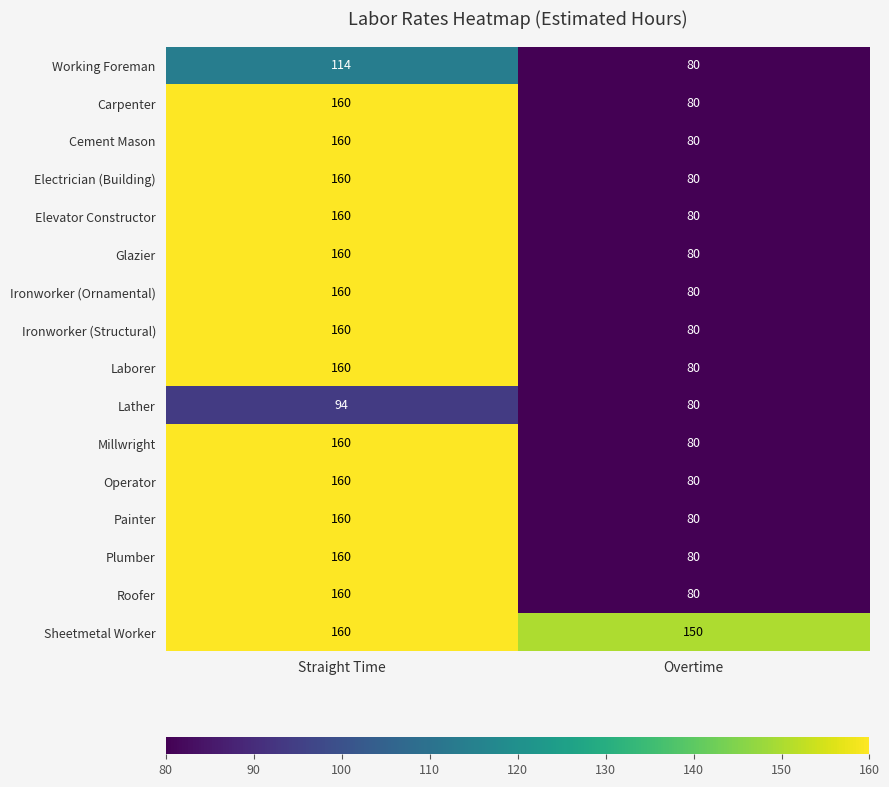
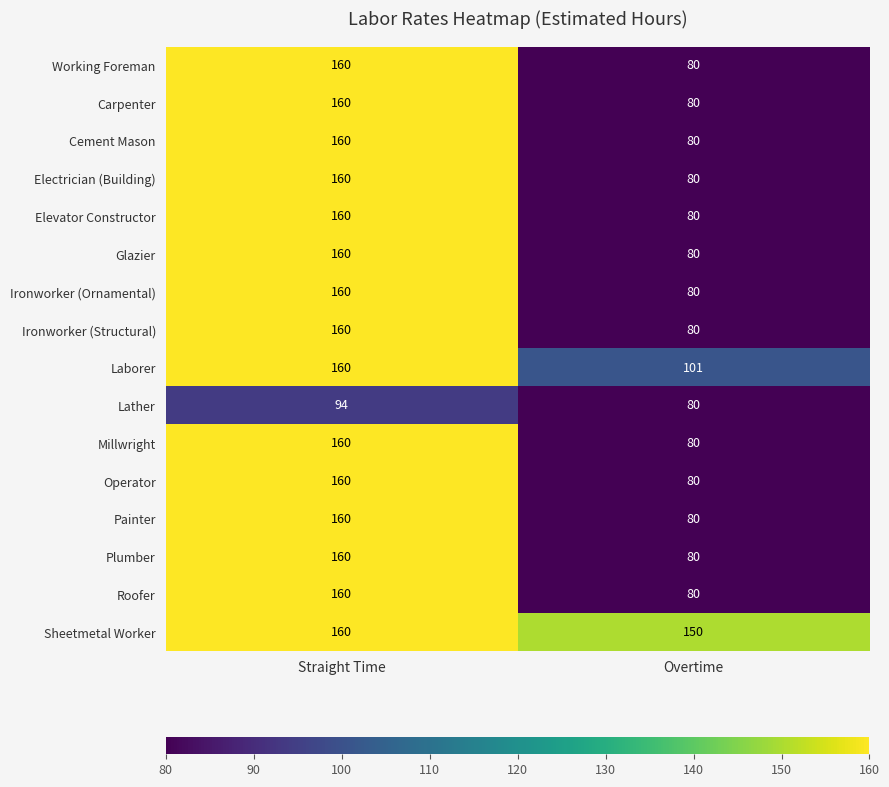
  {
    "Working Foreman": {
-     "Straight Time": 114,
+     "Straight Time": 160,
      "Overtime": 80
    },
    "Carpenter": {
      "Straight Time": 160,
      "Overtime": 80
    },
    "Cement Mason": {
      "Straight Time": 160,
      "Overtime": 80
    },
    "Electrician (Building)": {
      "Straight Time": 160,
      "Overtime": 80
    },
    "Elevator Constructor": {
      "Straight Time": 160,
      "Overtime": 80
    },
    "Glazier": {
      "Straight Time": 160,
      "Overtime": 80
    },
    "Ironworker (Ornamental)": {
      "Straight Time": 160,
      "Overtime": 80
    },
    "Ironworker (Structural)": {
      "Straight Time": 160,
      "Overtime": 80
    },
    "Laborer": {
      "Straight Time": 160,
-     "Overtime": 80
+     "Overtime": 101
    },
    "Lather": {
      "Straight Time": 94,
      "Overtime": 80
    },
    "Millwright": {
      "Straight Time": 160,
      "Overtime": 80
    },
    "Operator": {
      "Straight Time": 160,
      "Overtime": 80
    },
    "Painter": {
      "Straight Time": 160,
      "Overtime": 80
    },
    "Plumber": {
      "Straight Time": 160,
      "Overtime": 80
    },
    "Roofer": {
      "Straight Time": 160,
      "Overtime": 80
    },
    "Sheetmetal Worker": {
      "Straight Time": 160,
      "Overtime": 150
    }
  }
